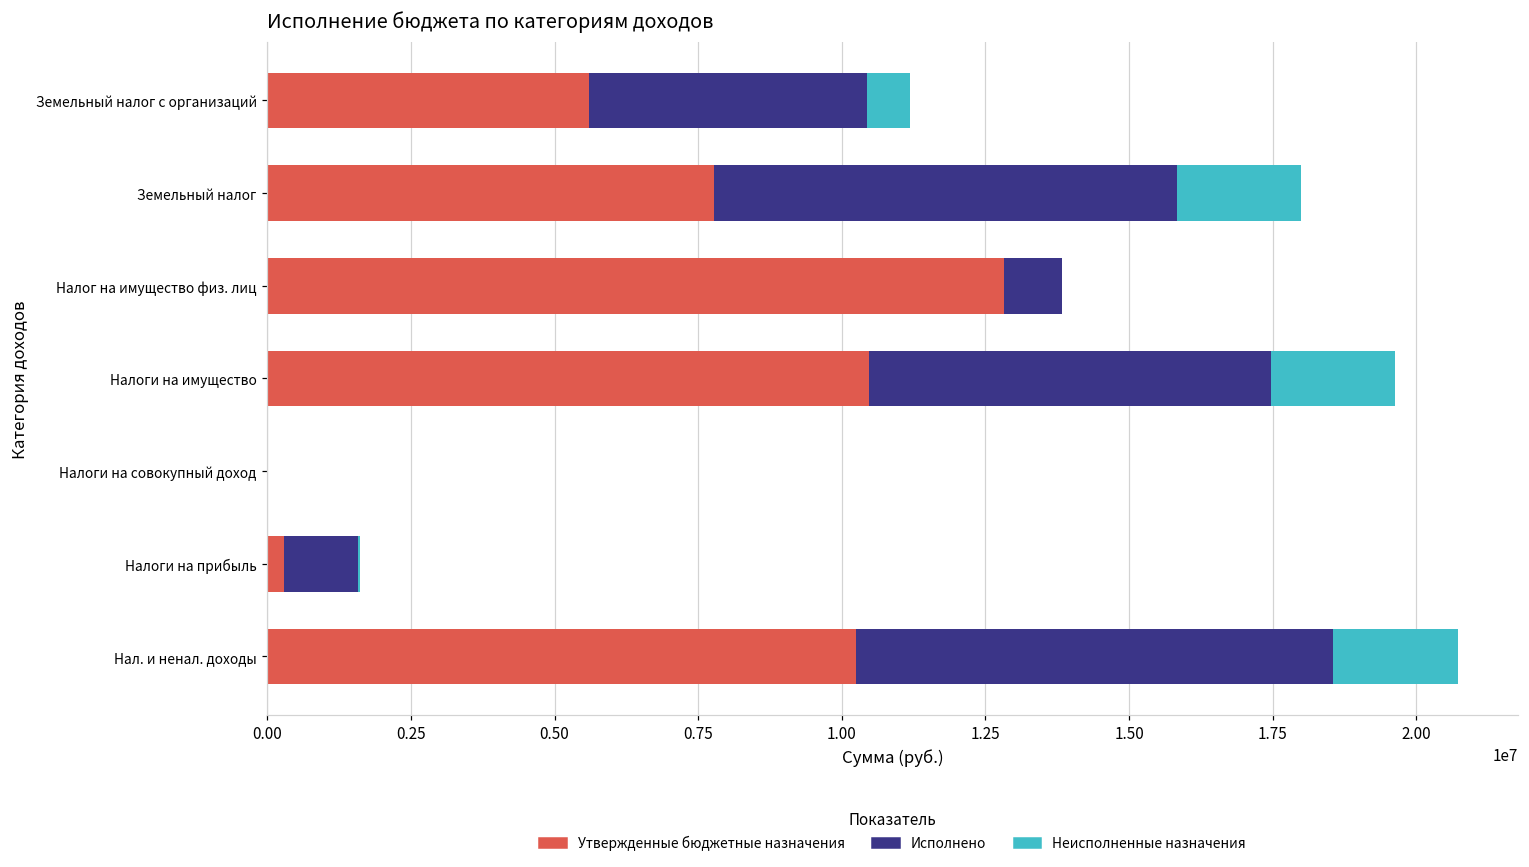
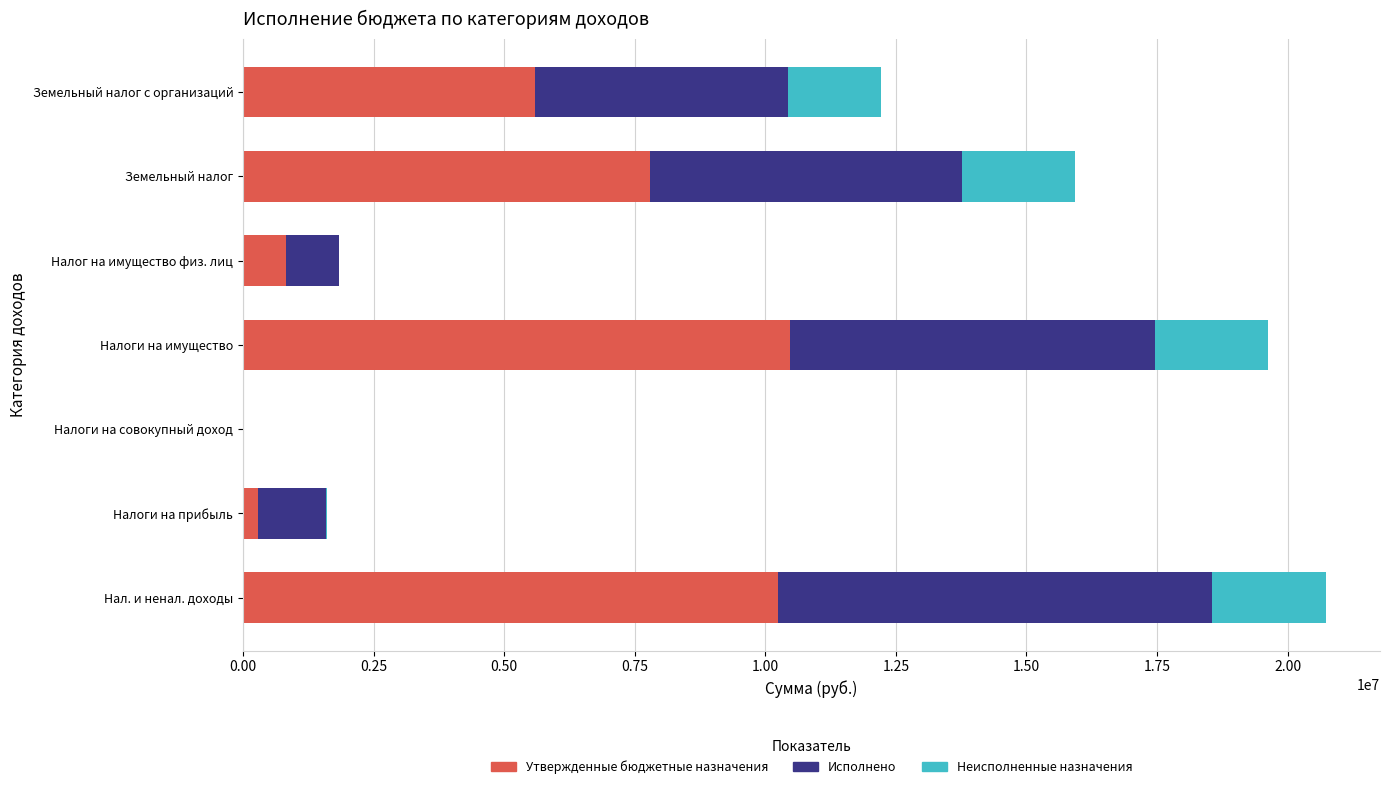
  {
    "Утвержденные бюджетные назначения": {
      "Земельный налог с организаций": 5600000,
      "Земельный налог": 7800000,
-     "Налог на имущество физ. лиц": 12800000,
+     "Налог на имущество физ. лиц": 800000,
      "Налоги на имущество": 10500000,
      "Налоги на совокупный доход": 0,
      "Налоги на прибыль": 300000,
      "Нал. и ненал. доходы": 10300000
    },
    "Исполнено": {
      "Земельный налог с организаций": 4800000,
-     "Земельный налог": 8100000,
+     "Земельный налог": 6000000,
      "Налог на имущество физ. лиц": 1000000,
      "Налоги на имущество": 7000000,
      "Налоги на прибыль": 1300000,
      "Нал. и ненал. доходы": 8300000
    },
    "Неисполненные назначения": {
-     "Земельный налог с организаций": 800000,
+     "Земельный налог с организаций": 1800000,
      "Земельный налог": 2200000,
      "Налог на имущество физ. лиц": 0,
      "Налоги на имущество": 2200000,
      "Налоги на совокупный доход": 0,
      "Нал. и ненал. доходы": 2200000
    }
  }
